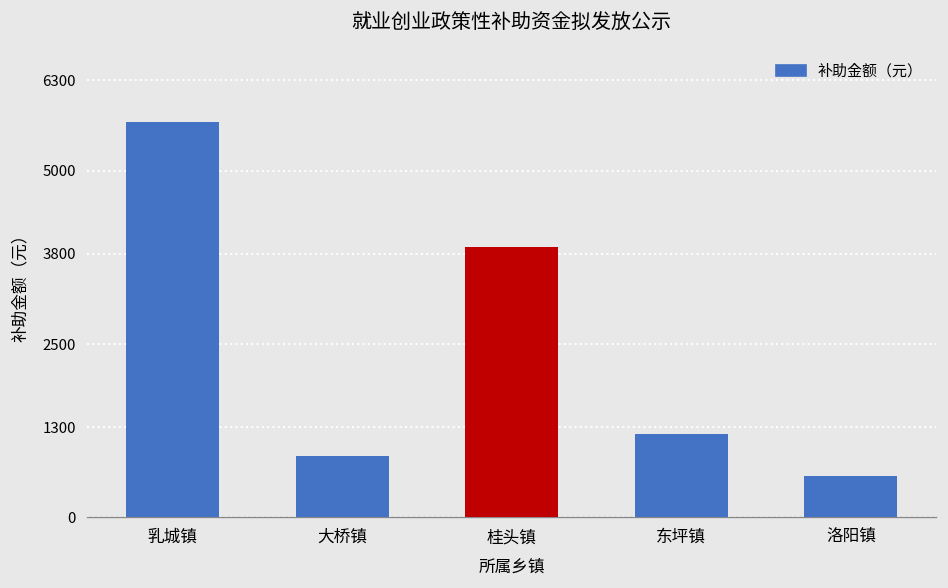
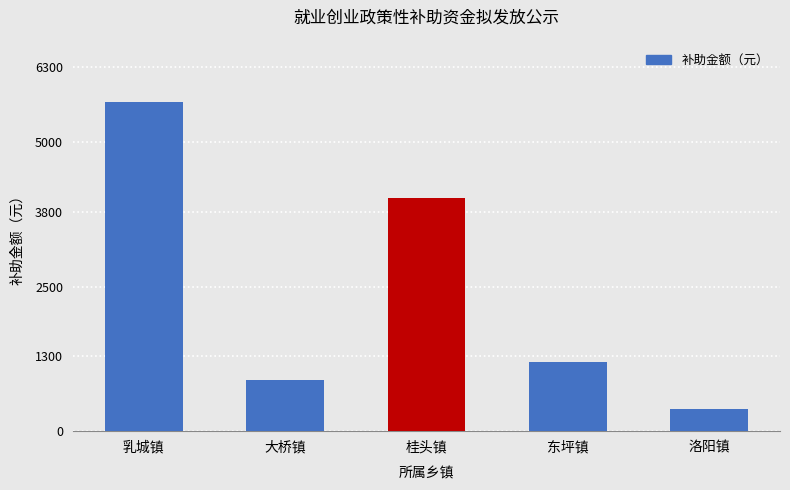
  {
    "乳城镇": 5700,
    "大桥镇": 900,
-   "桂头镇": 3900,
+   "桂头镇": 4000,
    "东坪镇": 1200,
-   "洛阳镇": 600
+   "洛阳镇": 400
  }
